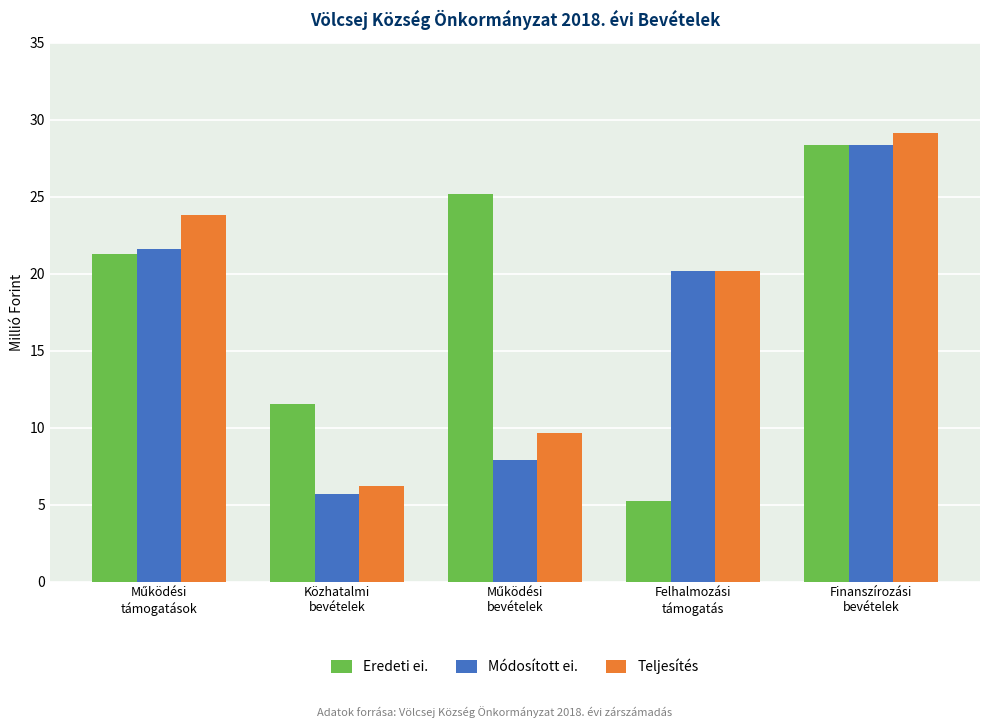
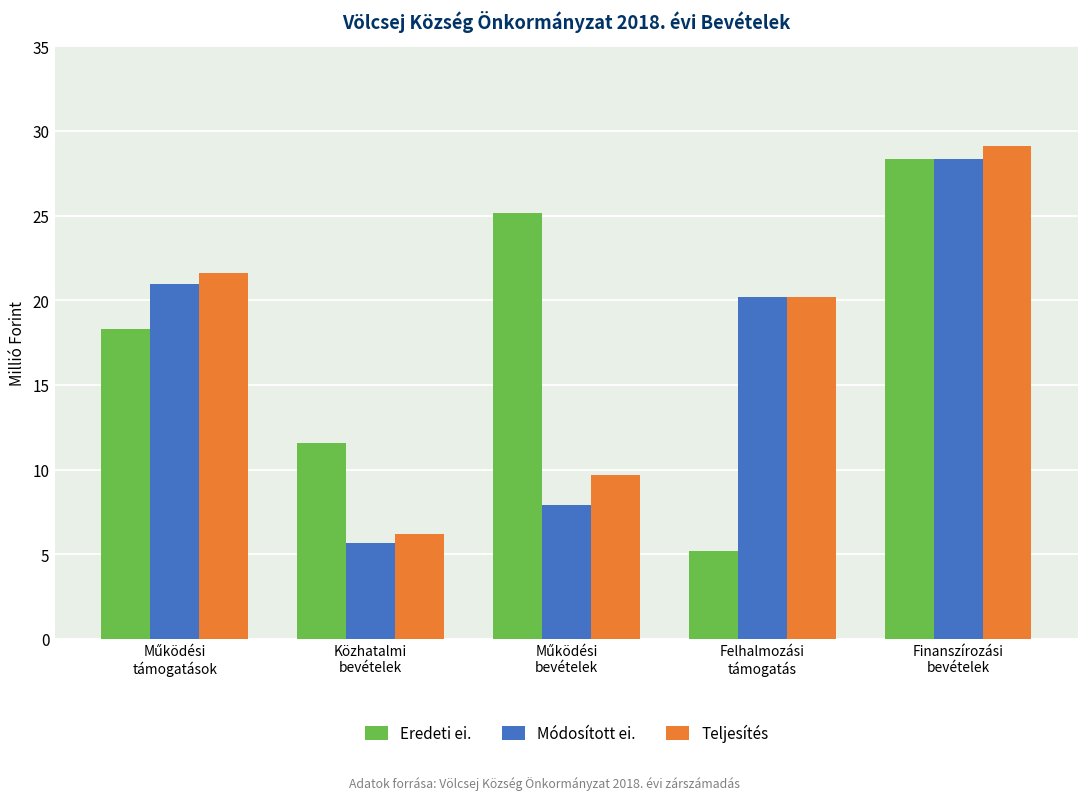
  {
    "Eredeti ei.": {
-     "Működési támogatások": 21.3,
+     "Működési támogatások": 18.3,
      "Közhatalmi bevételek": 11.5,
      "Működési bevételek": 25.2,
      "Felhalmozási támogatás": 5.2,
      "Finanszírozási bevételek": 28.3
    },
    "Módosított ei.": {
-     "Működési támogatások": 21.6,
+     "Működési támogatások": 21.0,
      "Közhatalmi bevételek": 5.7,
      "Működési bevételek": 7.9,
      "Felhalmozási támogatás": 20.2,
      "Finanszírozási bevételek": 28.3
    },
    "Teljesítés": {
-     "Működési támogatások": 23.8,
+     "Működési támogatások": 21.6,
      "Közhatalmi bevételek": 6.2,
      "Működési bevételek": 9.7,
      "Felhalmozási támogatás": 20.2,
      "Finanszírozási bevételek": 29.1
    }
  }
